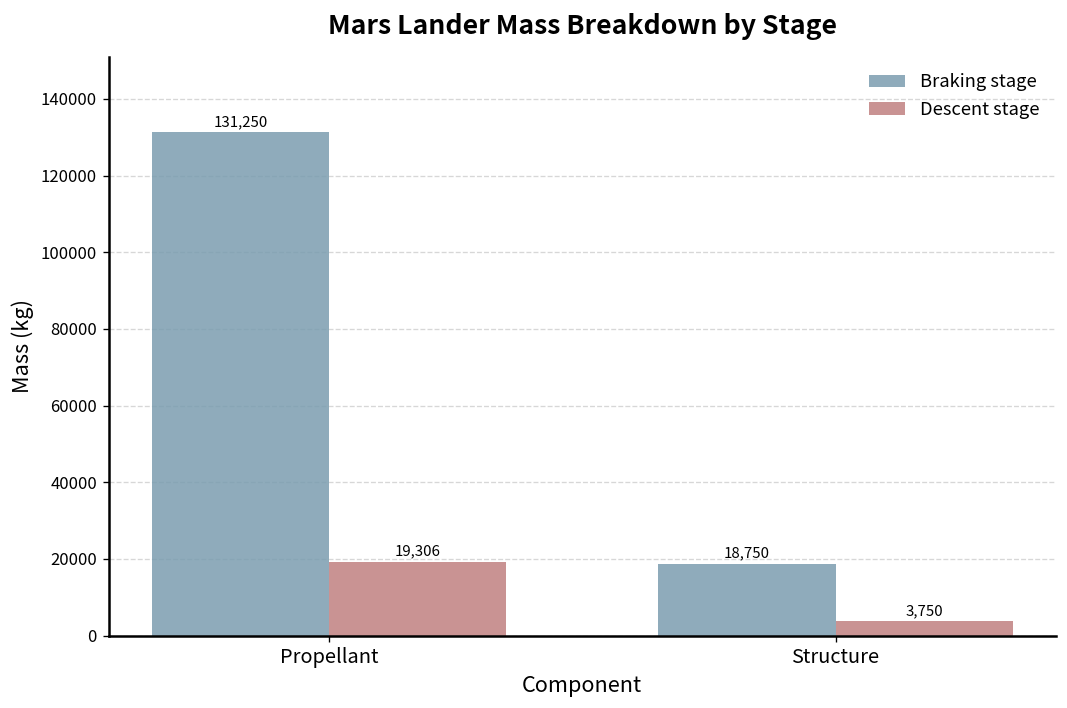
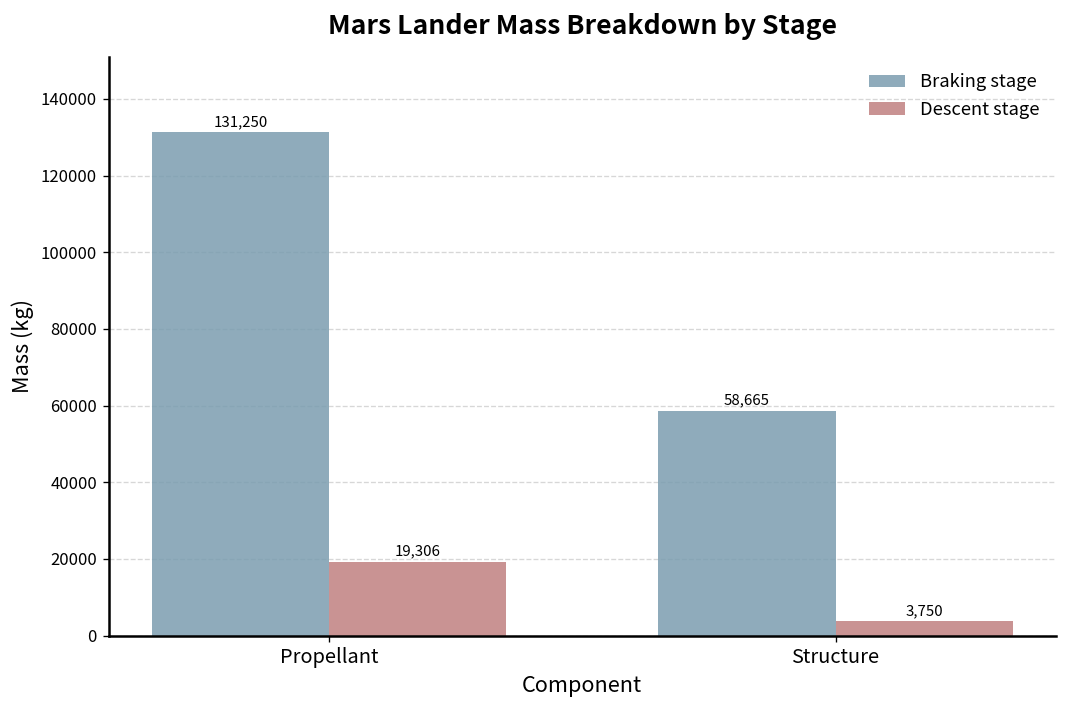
  {
    "Braking stage": {
      "Propellant": "131,250",
-     "Structure": "18,750"
+     "Structure": "58,665"
    },
    "Descent stage": {
      "Propellant": "19,306",
      "Structure": "3,750"
    }
  }
